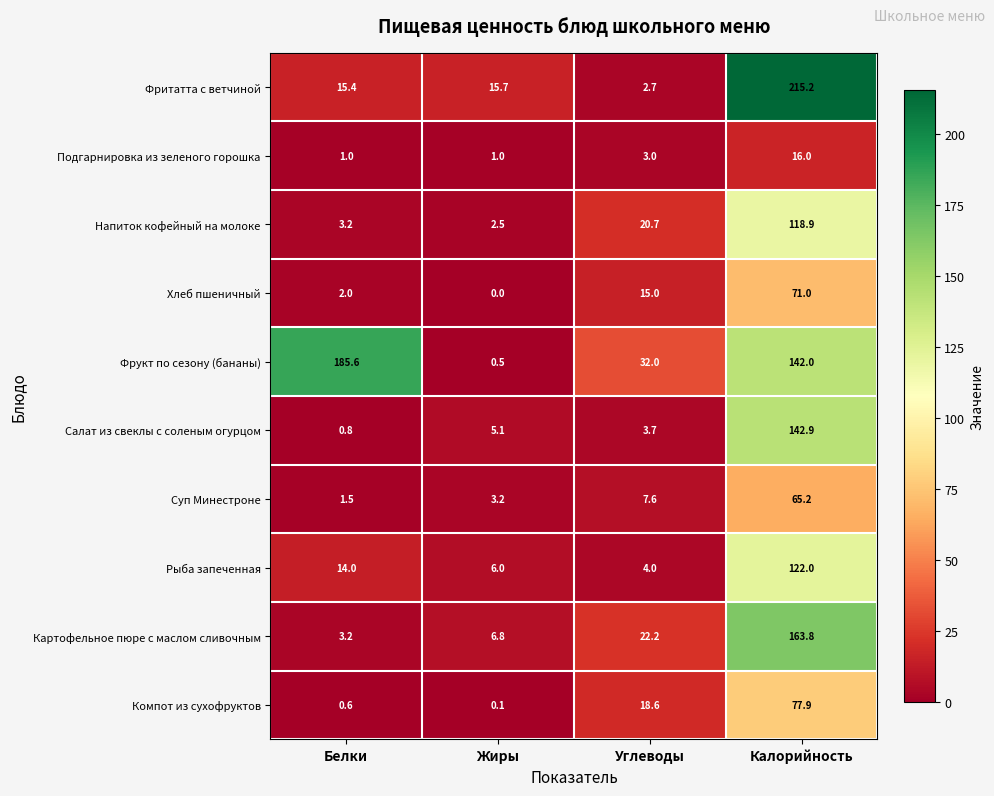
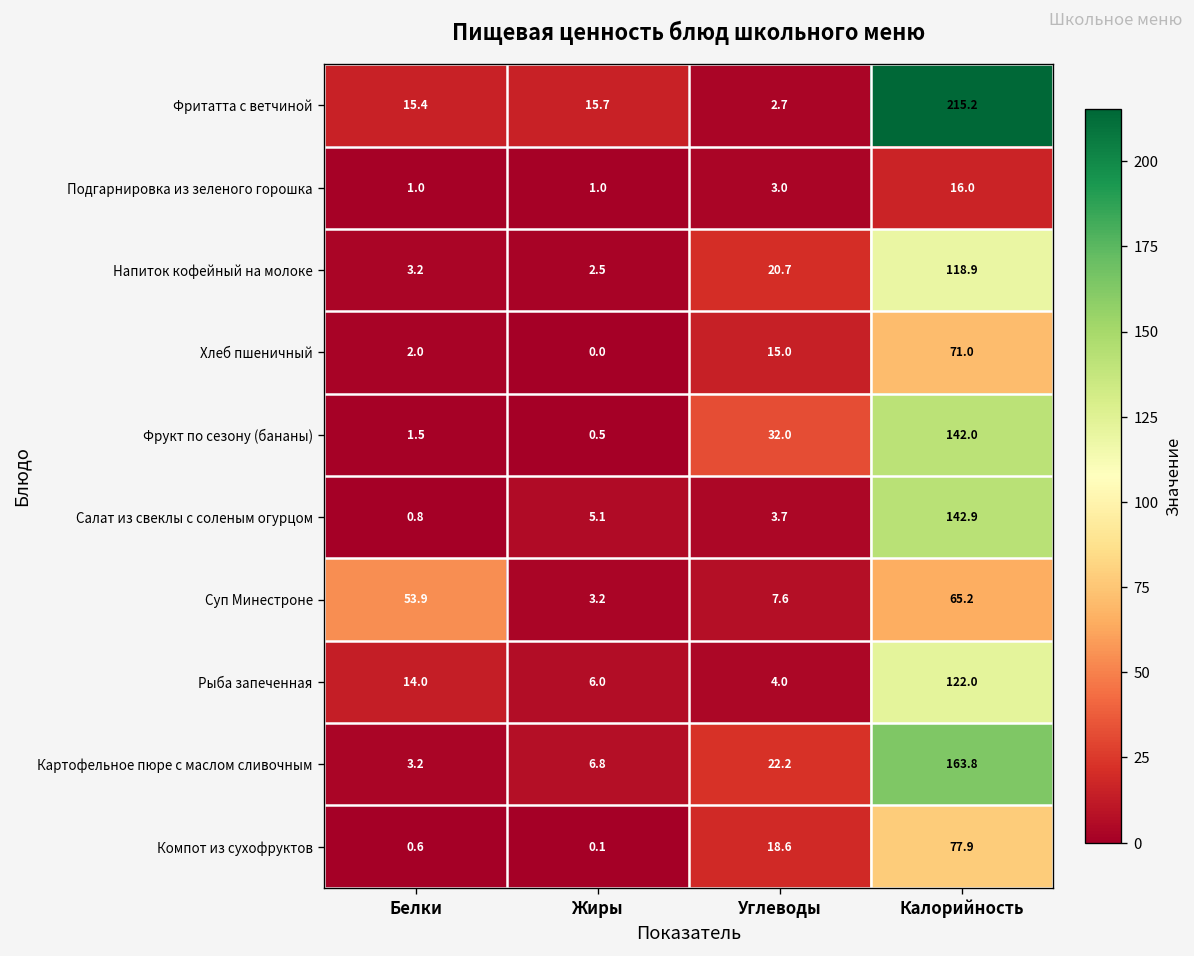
  {
    "Фритатта с ветчиной": {
      "Белки": 15.4,
      "Жиры": 15.7,
      "Углеводы": 2.7,
      "Калорийность": 215.2
    },
    "Подгарнировка из зеленого горошка": {
      "Белки": 1.0,
      "Жиры": 1.0,
      "Углеводы": 3.0,
      "Калорийность": 16.0
    },
    "Напиток кофейный на молоке": {
      "Белки": 3.2,
      "Жиры": 2.5,
      "Углеводы": 20.7,
      "Калорийность": 118.9
    },
    "Хлеб пшеничный": {
      "Белки": 2.0,
      "Жиры": 0.0,
      "Углеводы": 15.0,
      "Калорийность": 71.0
    },
    "Фрукт по сезону (бананы)": {
-     "Белки": 185.6,
+     "Белки": 1.5,
      "Жиры": 0.5,
      "Углеводы": 32.0,
      "Калорийность": 142.0
    },
    "Салат из свеклы с соленым огурцом": {
      "Белки": 0.8,
      "Жиры": 5.1,
      "Углеводы": 3.7,
      "Калорийность": 142.9
    },
    "Суп Минестроне": {
-     "Белки": 1.5,
+     "Белки": 53.9,
      "Жиры": 3.2,
      "Углеводы": 7.6,
      "Калорийность": 65.2
    },
    "Рыба запеченная": {
      "Белки": 14.0,
      "Жиры": 6.0,
      "Углеводы": 4.0,
      "Калорийность": 122.0
    },
    "Картофельное пюре с маслом сливочным": {
      "Белки": 3.2,
      "Жиры": 6.8,
      "Углеводы": 22.2,
      "Калорийность": 163.8
    },
    "Компот из сухофруктов": {
      "Белки": 0.6,
      "Жиры": 0.1,
      "Углеводы": 18.6,
      "Калорийность": 77.9
    }
  }
